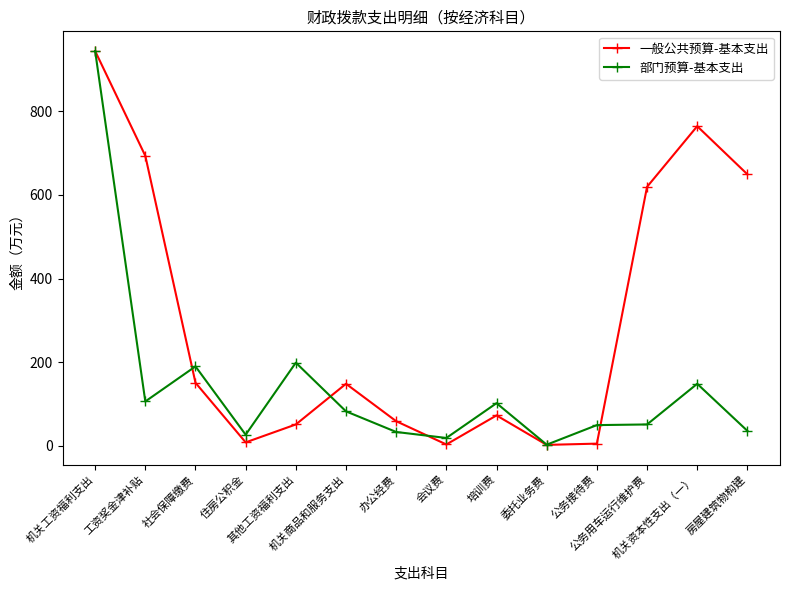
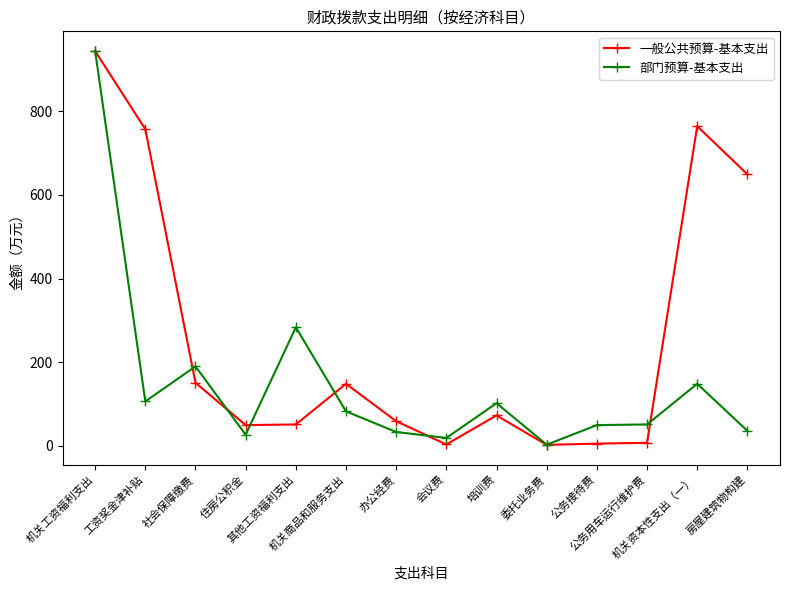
  {
    "一般公共预算-基本支出": {
-     "工资奖金津补贴": 690,
+     "工资奖金津补贴": 760,
      "社会保障缴费": 150,
-     "住房公积金": 10,
+     "住房公积金": 50,
      "其他工资福利支出": 50,
      "机关商品和服务支出": 150,
      "办公经费": 60,
      "会议费": 0,
      "培训费": 70,
      "公务接待费": 10,
-     "公务用车运行维护费": 620,
+     "公务用车运行维护费": 10,
      "机关资本性支出（一）": 760,
      "房屋建筑物构建": 650
    },
    "部门预算-基本支出": {
      "工资奖金津补贴": 110,
      "社会保障缴费": 190,
      "住房公积金": 30,
-     "其他工资福利支出": 200,
+     "其他工资福利支出": 280,
      "机关商品和服务支出": 80,
      "办公经费": 30,
      "会议费": 20,
      "培训费": 100,
      "公务接待费": 50,
      "公务用车运行维护费": 50,
      "机关资本性支出（一）": 150,
      "房屋建筑物构建": 40
    }
  }
